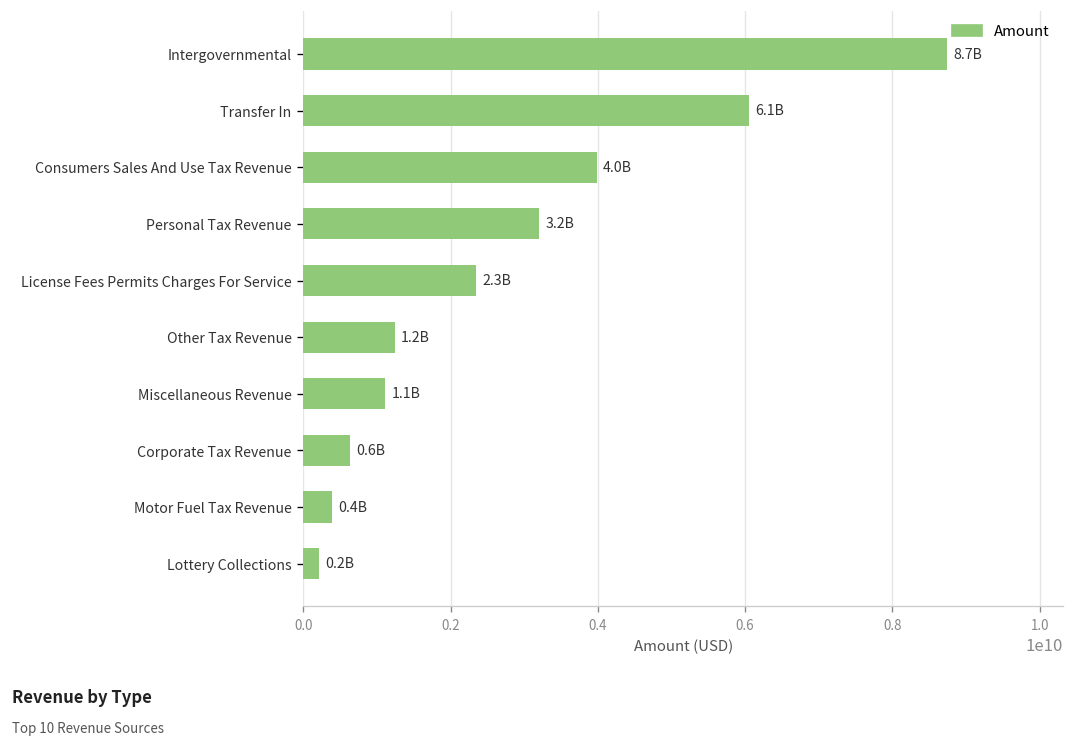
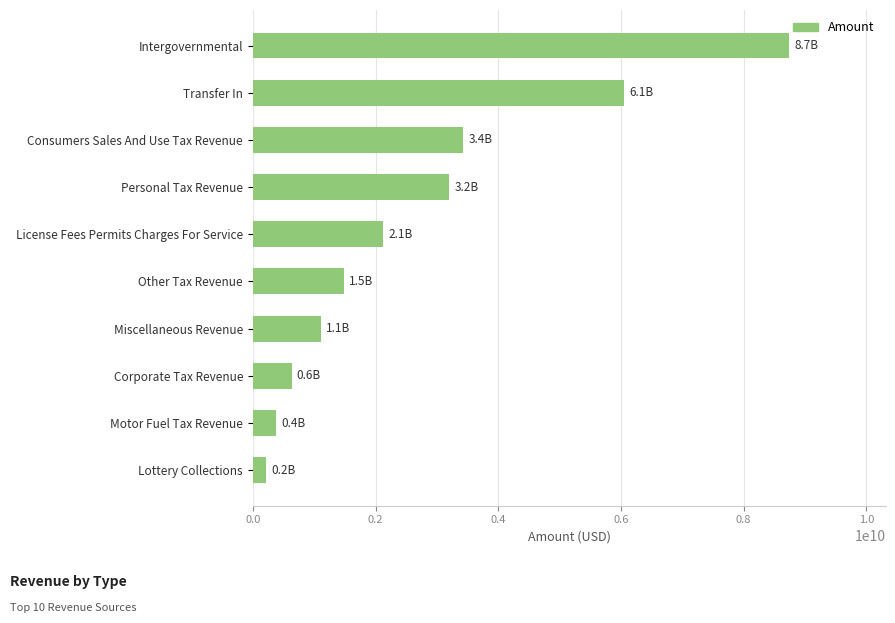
  {
    "Intergovernmental": "8.7B",
    "Transfer In": "6.1B",
-   "Consumers Sales And Use Tax Revenue": "4.0B",
+   "Consumers Sales And Use Tax Revenue": "3.4B",
    "Personal Tax Revenue": "3.2B",
-   "License Fees Permits Charges For Service": "2.3B",
-   "Other Tax Revenue": "1.2B",
+   "License Fees Permits Charges For Service": "2.1B",
+   "Other Tax Revenue": "1.5B",
    "Miscellaneous Revenue": "1.1B",
    "Corporate Tax Revenue": "0.6B",
    "Motor Fuel Tax Revenue": "0.4B",
    "Lottery Collections": "0.2B"
  }
